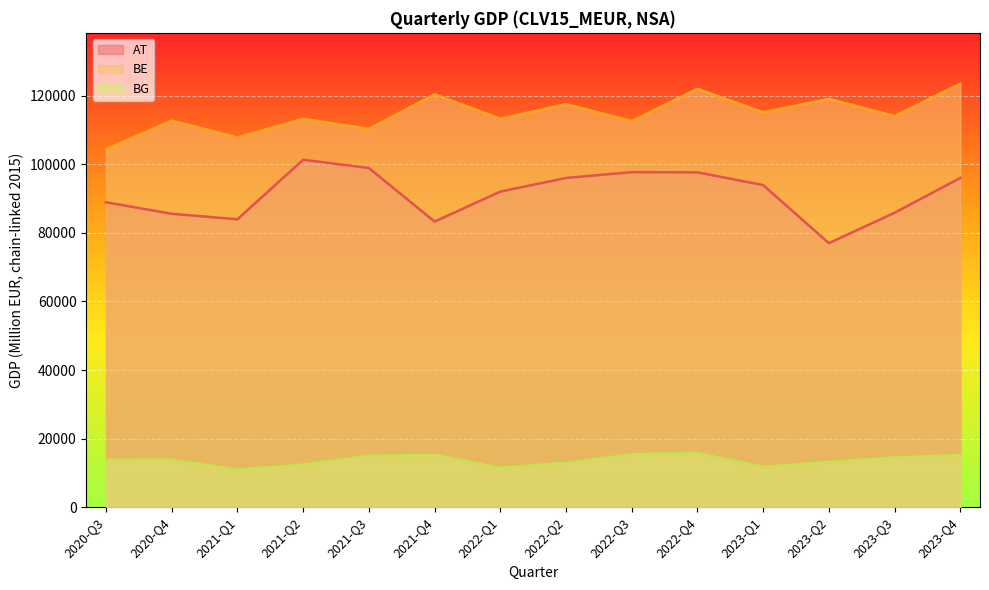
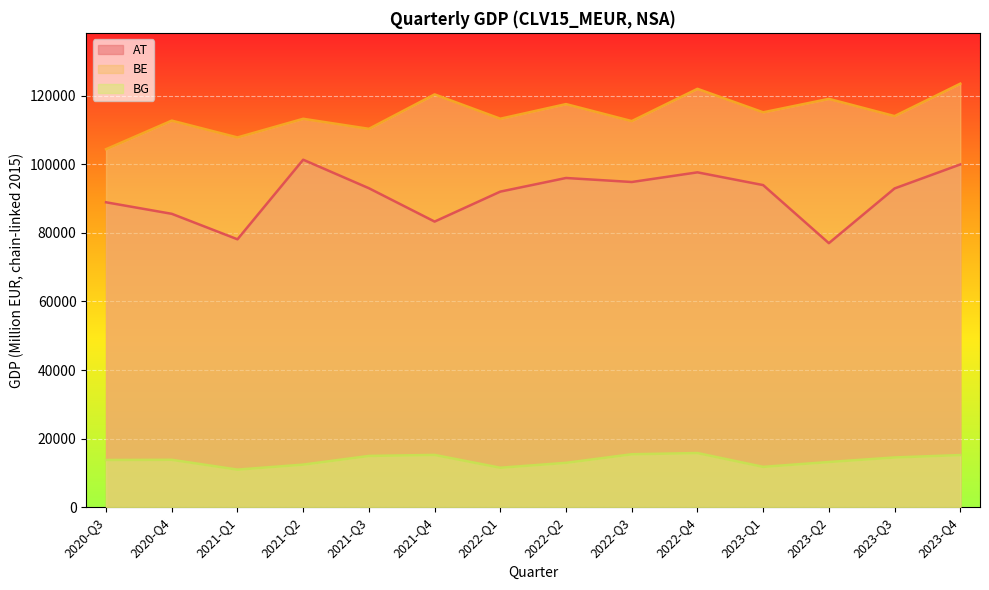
  {
    "AT": {
      "2020-Q3": 89000,
      "2020-Q4": 86000,
-     "2021-Q1": 84000,
+     "2021-Q1": 78000,
      "2021-Q2": 101000,
-     "2021-Q3": 99000,
+     "2021-Q3": 93000,
      "2021-Q4": 83000,
      "2022-Q1": 92000,
      "2022-Q2": 96000,
-     "2022-Q3": 98000,
+     "2022-Q3": 95000,
      "2022-Q4": 98000,
      "2023-Q1": 94000,
      "2023-Q2": 77000,
-     "2023-Q3": 86000,
-     "2023-Q4": 96000
+     "2023-Q3": 93000,
+     "2023-Q4": 100000
    }
  }
